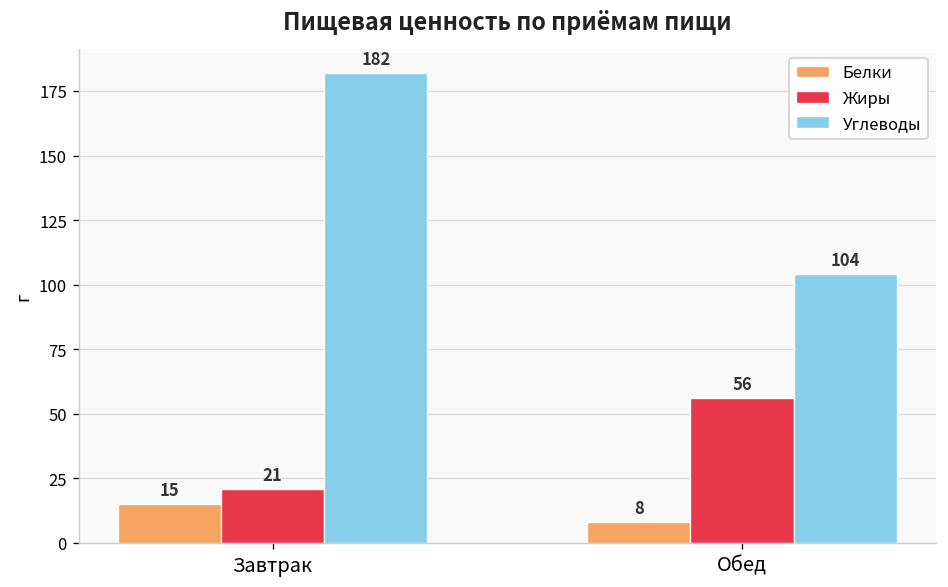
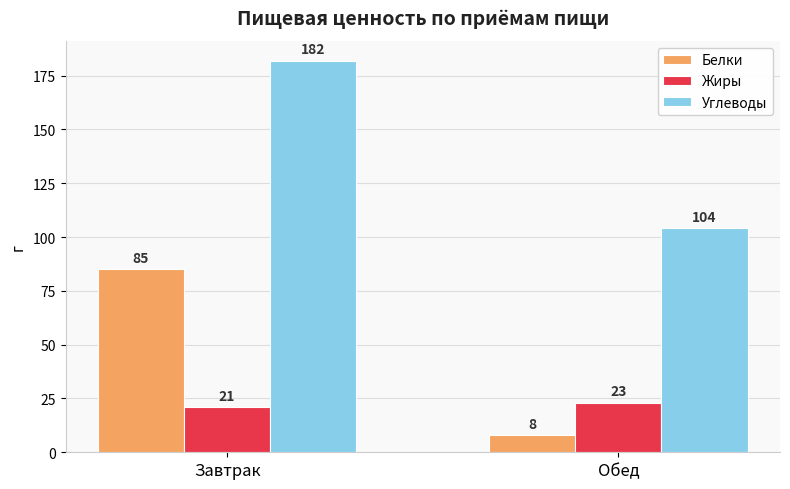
  {
    "Белки": {
-     "Завтрак": 15,
+     "Завтрак": 85,
      "Обед": 8
    },
    "Жиры": {
      "Завтрак": 21,
-     "Обед": 56
+     "Обед": 23
    },
    "Углеводы": {
      "Завтрак": 182,
      "Обед": 104
    }
  }
